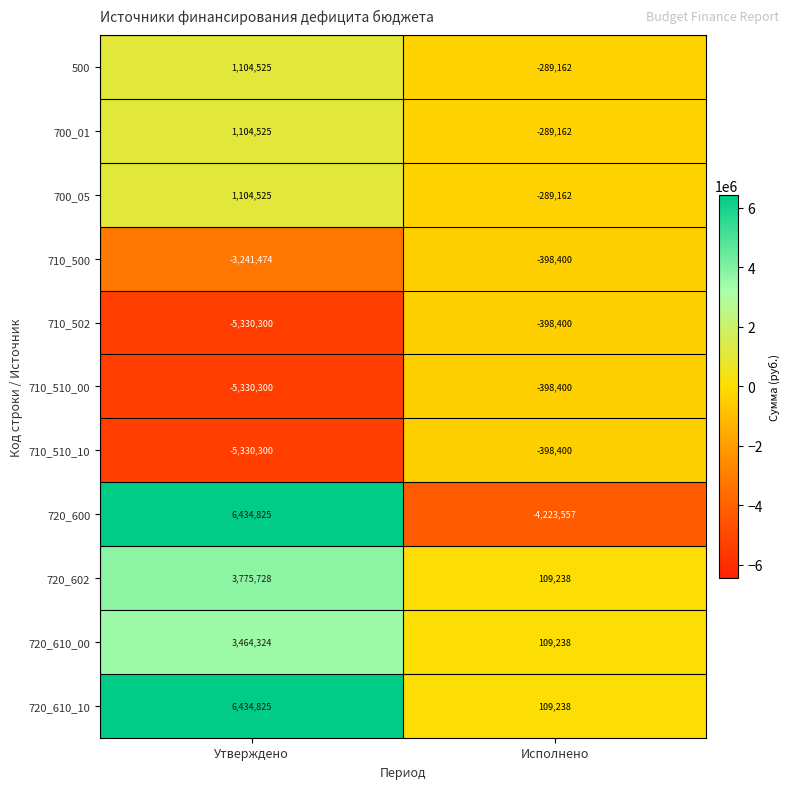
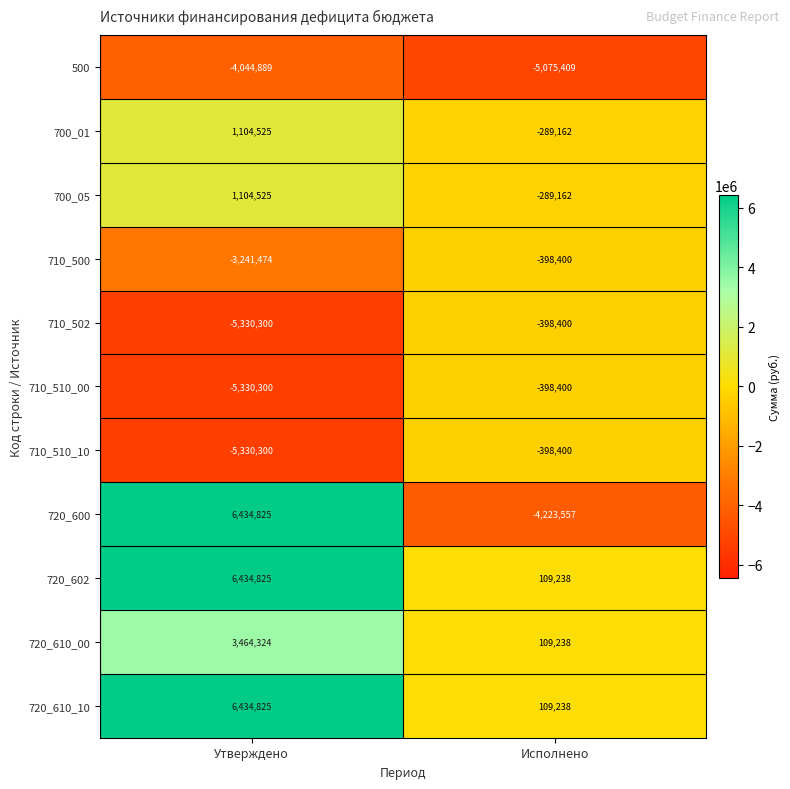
  {
    "500": {
-     "Утверждено": "1,104,525",
-     "Исполнено": "-289,162"
+     "Утверждено": "-4,044,889",
+     "Исполнено": "-5,075,409"
    },
    "700_01": {
      "Утверждено": "1,104,525",
      "Исполнено": "-289,162"
    },
    "700_05": {
      "Утверждено": "1,104,525",
      "Исполнено": "-289,162"
    },
    "710_500": {
      "Утверждено": "-3,241,474",
      "Исполнено": "-398,400"
    },
    "710_502": {
      "Утверждено": "-5,330,300",
      "Исполнено": "-398,400"
    },
    "710_510_00": {
      "Утверждено": "-5,330,300",
      "Исполнено": "-398,400"
    },
    "710_510_10": {
      "Утверждено": "-5,330,300",
      "Исполнено": "-398,400"
    },
    "720_600": {
      "Утверждено": "6,434,825",
      "Исполнено": "-4,223,557"
    },
    "720_602": {
-     "Утверждено": "3,775,728",
+     "Утверждено": "6,434,825",
      "Исполнено": "109,238"
    },
    "720_610_00": {
      "Утверждено": "3,464,324",
      "Исполнено": "109,238"
    },
    "720_610_10": {
      "Утверждено": "6,434,825",
      "Исполнено": "109,238"
    }
  }
